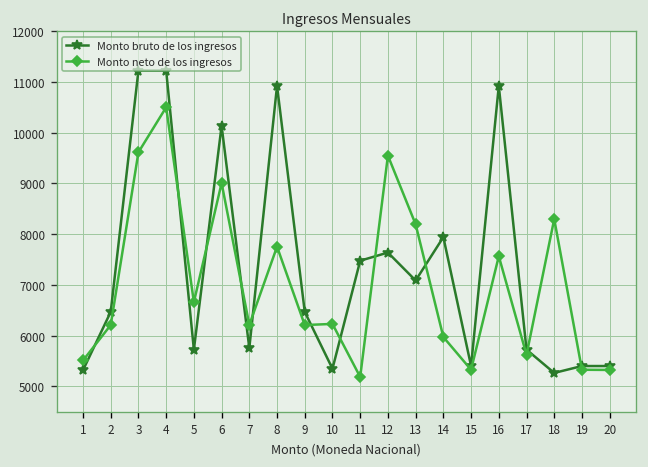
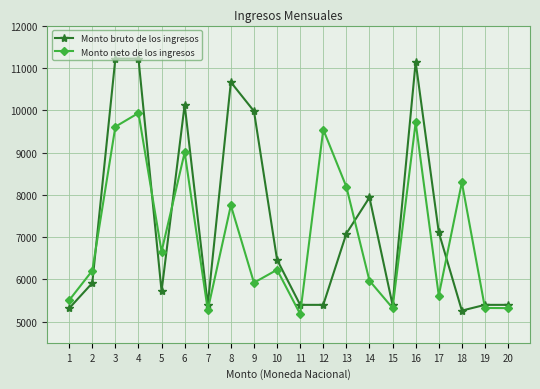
  {
    "Monto bruto de los ingresos": {
      "1": 5300,
-     "2": 6500,
+     "2": 5900,
      "5": 5700,
      "6": 10100,
-     "7": 5800,
-     "8": 10900,
-     "9": 6500,
-     "10": 5300,
-     "11": 7500,
-     "12": 7600,
+     "7": 5400,
+     "8": 10700,
+     "9": 10000,
+     "10": 6500,
+     "11": 5400,
+     "12": 5400,
      "13": 7100,
      "14": 7900,
      "15": 5400,
-     "16": 10900,
-     "17": 5700,
+     "16": 11100,
+     "17": 7100,
      "18": 5300,
      "19": 5400,
      "20": 5400
    },
    "Monto neto de los ingresos": {
      "1": 5500,
      "2": 6200,
      "3": 9600,
-     "4": 10500,
+     "4": 9900,
      "5": 6700,
      "6": 9000,
-     "7": 6200,
+     "7": 5300,
      "8": 7800,
-     "9": 6200,
+     "9": 5900,
      "10": 6200,
      "11": 5200,
      "12": 9500,
      "13": 8200,
      "14": 6000,
      "15": 5300,
-     "16": 7600,
+     "16": 9700,
      "17": 5600,
      "18": 8300,
      "19": 5300,
      "20": 5300
    }
  }
